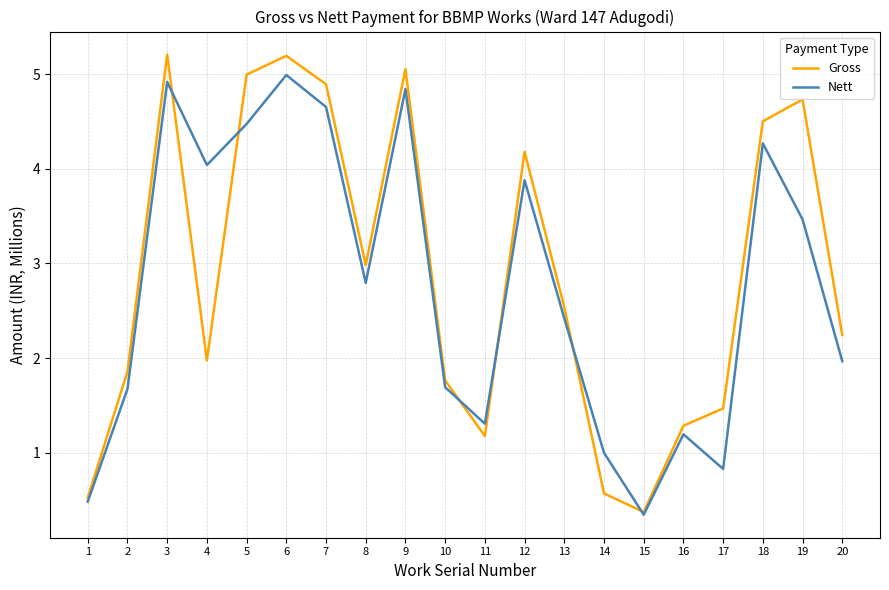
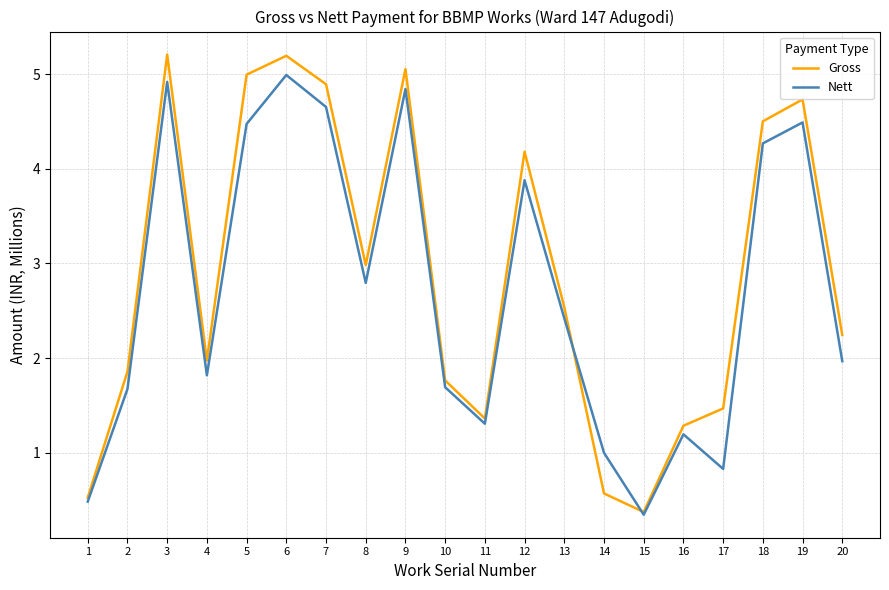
  {
    "Gross": {
      "1": 0.5,
      "2": 1.9,
      "3": 5.2,
      "4": 2.0,
      "5": 5.0,
      "6": 5.2,
      "7": 4.9,
      "8": 3.0,
      "9": 5.1,
      "10": 1.8,
-     "11": 1.2,
+     "11": 1.4,
      "12": 4.2,
      "13": 2.5,
      "14": 0.6,
      "15": 0.4,
      "16": 1.3,
      "17": 1.5,
      "18": 4.5,
      "19": 4.7,
      "20": 2.2
    },
    "Nett": {
      "1": 0.5,
      "2": 1.7,
      "3": 4.9,
-     "4": 4.0,
+     "4": 1.8,
      "5": 4.5,
      "6": 5.0,
      "7": 4.7,
      "8": 2.8,
      "9": 4.8,
      "10": 1.7,
      "11": 1.3,
      "12": 3.9,
      "13": 2.4,
      "14": 1.0,
      "15": 0.3,
      "16": 1.2,
      "17": 0.8,
      "18": 4.3,
-     "19": 3.5,
+     "19": 4.5,
      "20": 2.0
    }
  }
